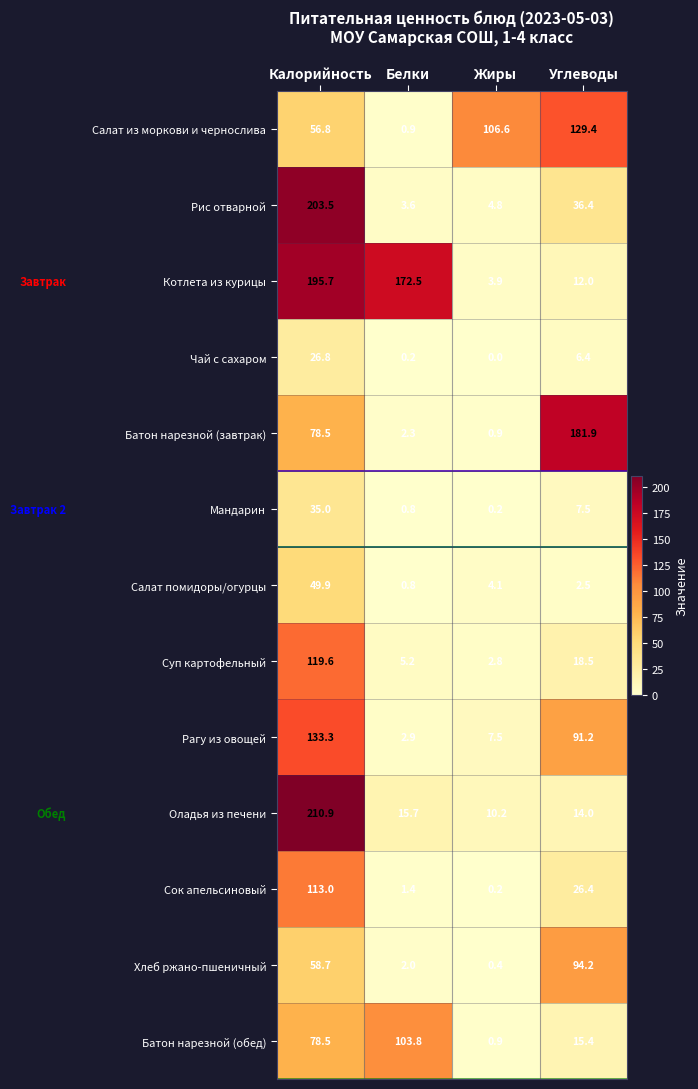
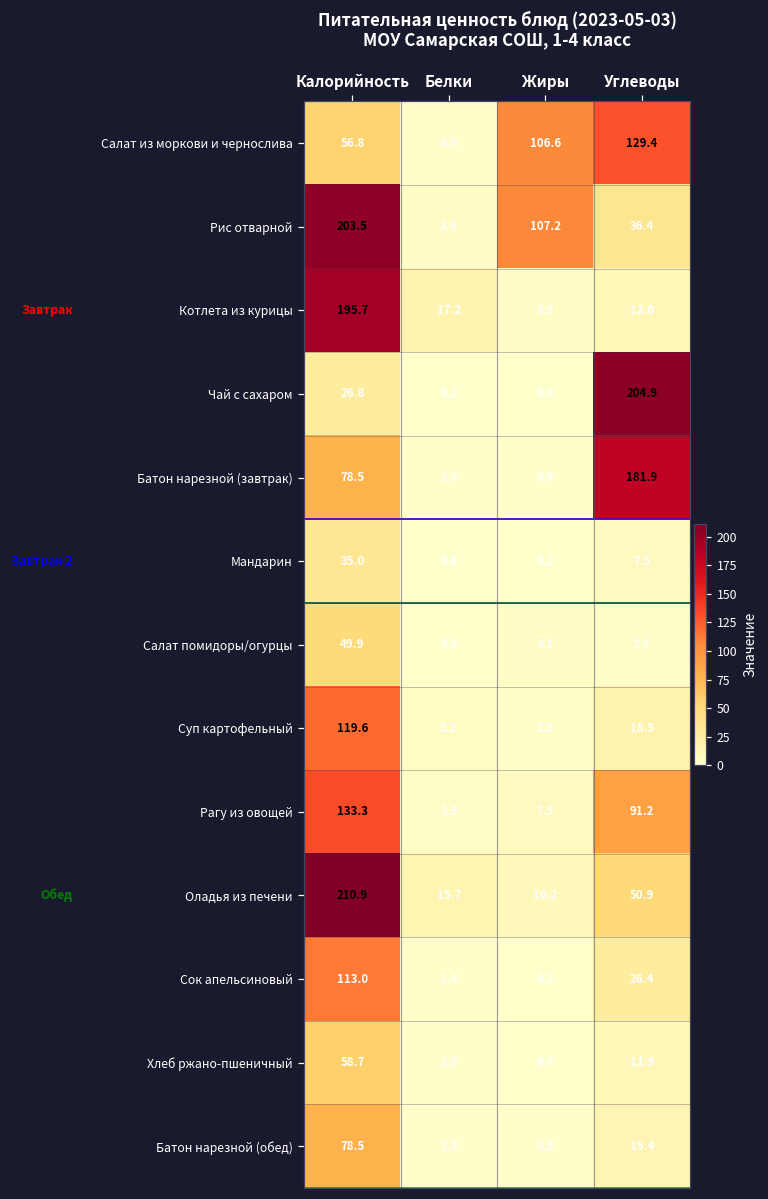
  {
    "Салат из моркови и чернослива": {
      "Калорийность": 56.8,
      "Белки": 0.9,
      "Жиры": 106.6,
      "Углеводы": 129.4
    },
    "Рис отварной": {
      "Калорийность": 203.5,
      "Белки": 3.6,
-     "Жиры": 4.8,
+     "Жиры": 107.2,
      "Углеводы": 36.4
    },
    "Котлета из курицы": {
      "Калорийность": 195.7,
-     "Белки": 172.5,
+     "Белки": 17.2,
      "Жиры": 3.9,
      "Углеводы": 12.0
    },
    "Чай с сахаром": {
      "Калорийность": 26.8,
      "Белки": 0.2,
      "Жиры": 0.0,
-     "Углеводы": 6.4
+     "Углеводы": 204.9
    },
    "Батон нарезной (завтрак)": {
      "Калорийность": 78.5,
      "Белки": 2.3,
      "Жиры": 0.9,
      "Углеводы": 181.9
    },
    "Мандарин": {
      "Калорийность": 35.0,
      "Белки": 0.8,
      "Жиры": 0.2,
      "Углеводы": 7.5
    },
    "Салат помидоры/огурцы": {
      "Калорийность": 49.9,
      "Белки": 0.8,
      "Жиры": 4.1,
      "Углеводы": 2.5
    },
    "Суп картофельный": {
      "Калорийность": 119.6,
      "Белки": 5.2,
      "Жиры": 2.8,
      "Углеводы": 18.5
    },
    "Рагу из овощей": {
      "Калорийность": 133.3,
      "Белки": 2.9,
      "Жиры": 7.5,
      "Углеводы": 91.2
    },
    "Оладья из печени": {
      "Калорийность": 210.9,
      "Белки": 15.7,
      "Жиры": 10.2,
-     "Углеводы": 14.0
+     "Углеводы": 50.9
    },
    "Сок апельсиновый": {
      "Калорийность": 113.0,
      "Белки": 1.4,
      "Жиры": 0.2,
      "Углеводы": 26.4
    },
    "Хлеб ржано-пшеничный": {
      "Калорийность": 58.7,
      "Белки": 2.0,
      "Жиры": 0.4,
-     "Углеводы": 94.2
+     "Углеводы": 11.9
    },
    "Батон нарезной (обед)": {
      "Калорийность": 78.5,
-     "Белки": 103.8,
+     "Белки": 2.3,
      "Жиры": 0.9,
      "Углеводы": 15.4
    }
  }
